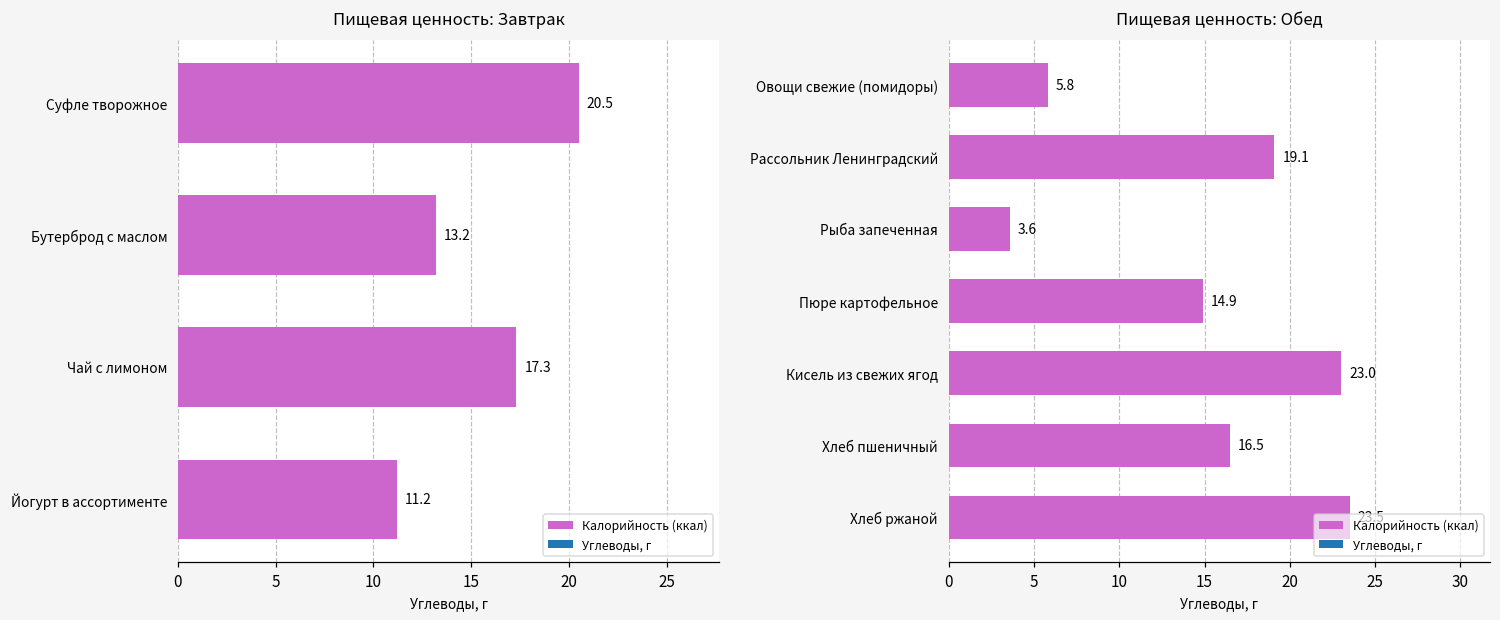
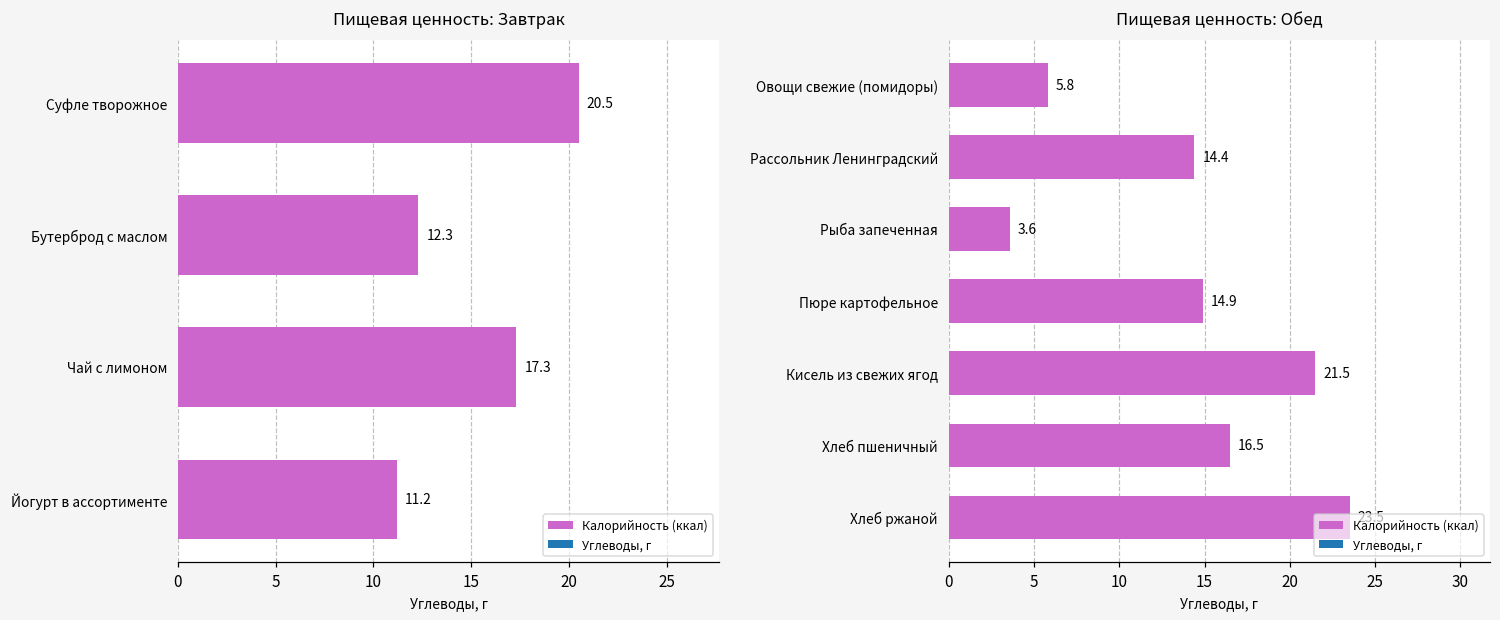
  {
    "Пищевая ценность: Завтрак": {
      "Суфле творожное": 20.5,
-     "Бутерброд с маслом": 13.2,
+     "Бутерброд с маслом": 12.3,
      "Чай с лимоном": 17.3,
      "Йогурт в ассортименте": 11.2
    },
    "Пищевая ценность: Обед": {
      "Овощи свежие (помидоры)": 5.8,
-     "Рассольник Ленинградский": 19.1,
+     "Рассольник Ленинградский": 14.4,
      "Рыба запеченная": 3.6,
      "Пюре картофельное": 14.9,
-     "Кисель из свежих ягод": 23.0,
+     "Кисель из свежих ягод": 21.5,
      "Хлеб пшеничный": 16.5
    }
  }
